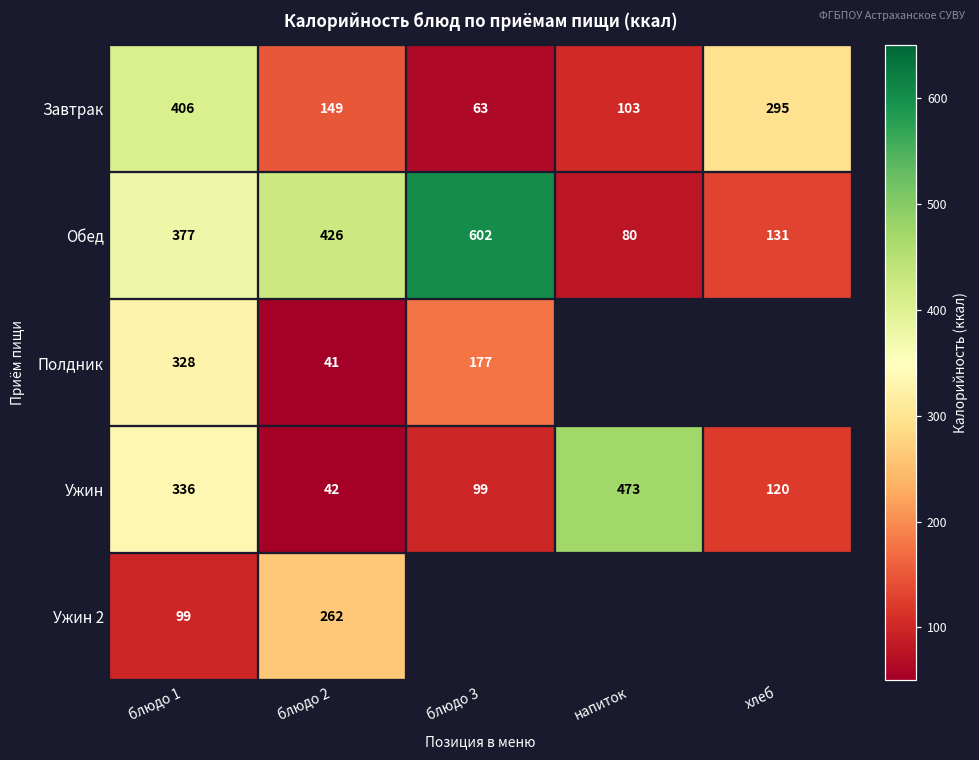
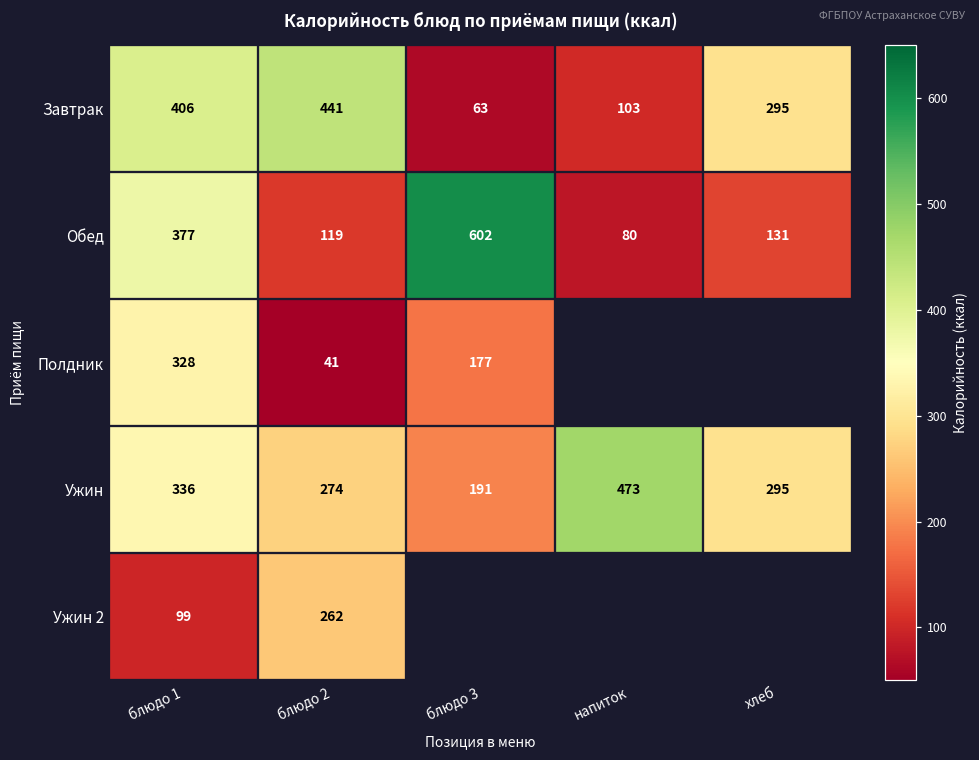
  {
    "Завтрак": {
      "блюдо 1": 406,
-     "блюдо 2": 149,
+     "блюдо 2": 441,
      "блюдо 3": 63,
      "напиток": 103,
      "хлеб": 295
    },
    "Обед": {
      "блюдо 1": 377,
-     "блюдо 2": 426,
+     "блюдо 2": 119,
      "блюдо 3": 602,
      "напиток": 80,
      "хлеб": 131
    },
    "Полдник": {
      "блюдо 1": 328,
      "блюдо 2": 41,
      "блюдо 3": 177
    },
    "Ужин": {
      "блюдо 1": 336,
-     "блюдо 2": 42,
-     "блюдо 3": 99,
+     "блюдо 2": 274,
+     "блюдо 3": 191,
      "напиток": 473,
-     "хлеб": 120
+     "хлеб": 295
    },
    "Ужин 2": {
      "блюдо 1": 99,
      "блюдо 2": 262
    }
  }
